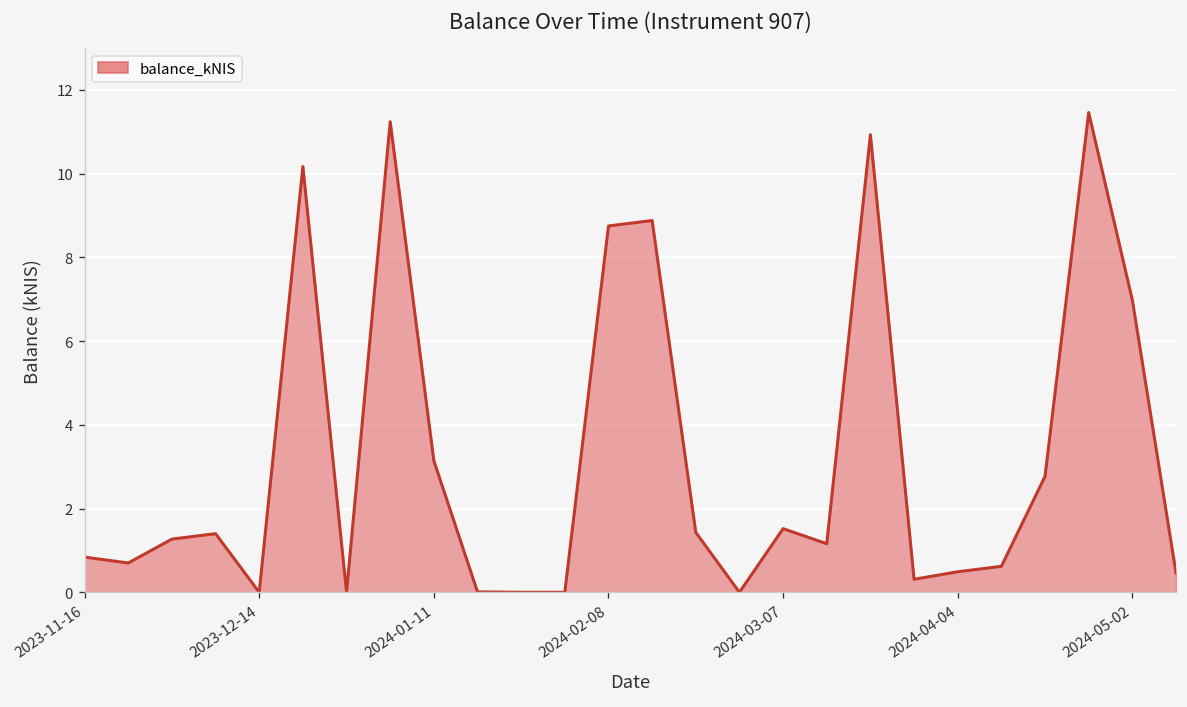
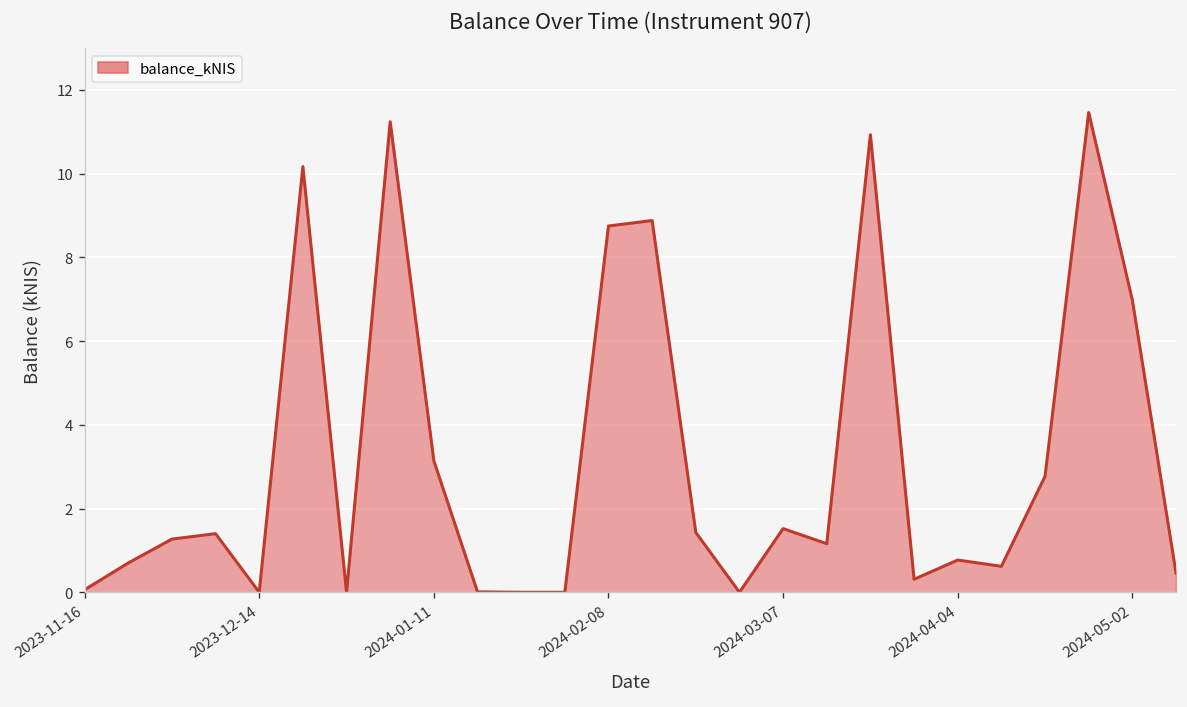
  {
-   "2023-11-16": 0.8,
+   "2023-11-16": 0.1,
    "2023-12-14": 0.0,
    "2024-01-11": 3.1,
    "2024-02-08": 8.8,
    "2024-03-07": 1.5,
-   "2024-04-04": 0.5,
+   "2024-04-04": 0.8,
    "2024-05-02": 7.0
  }
